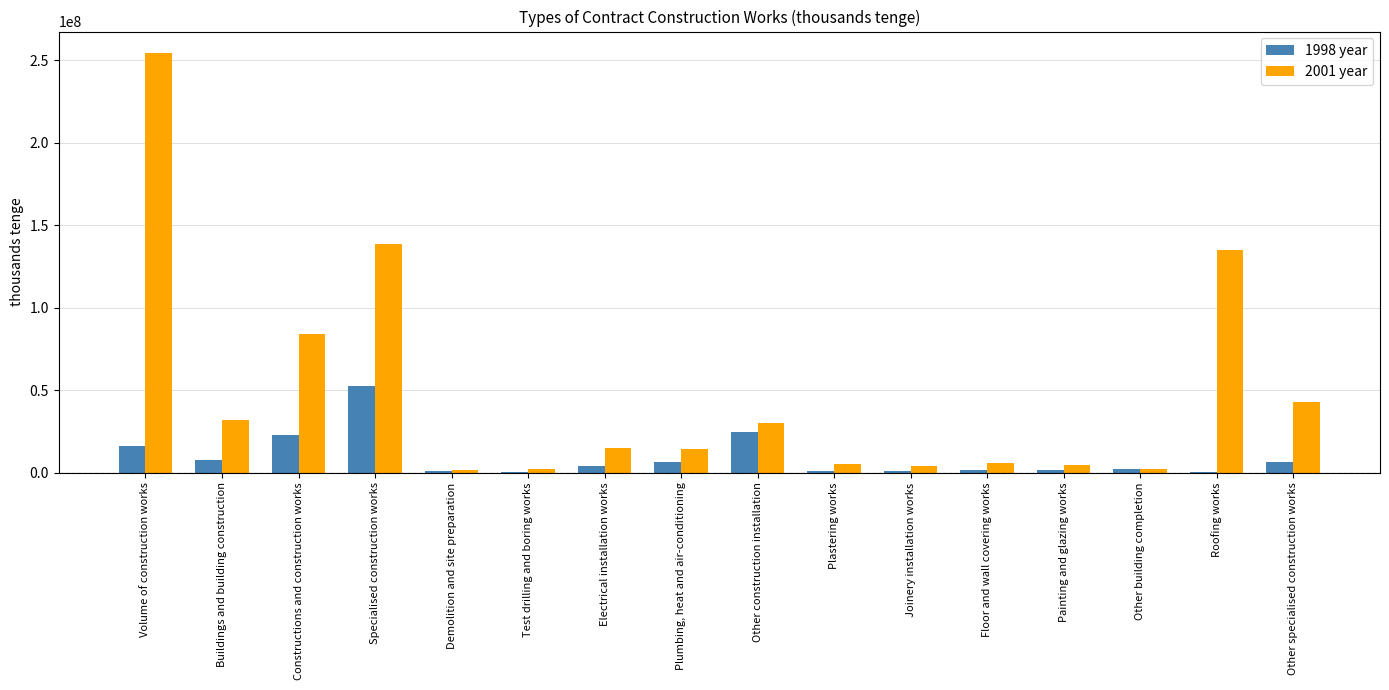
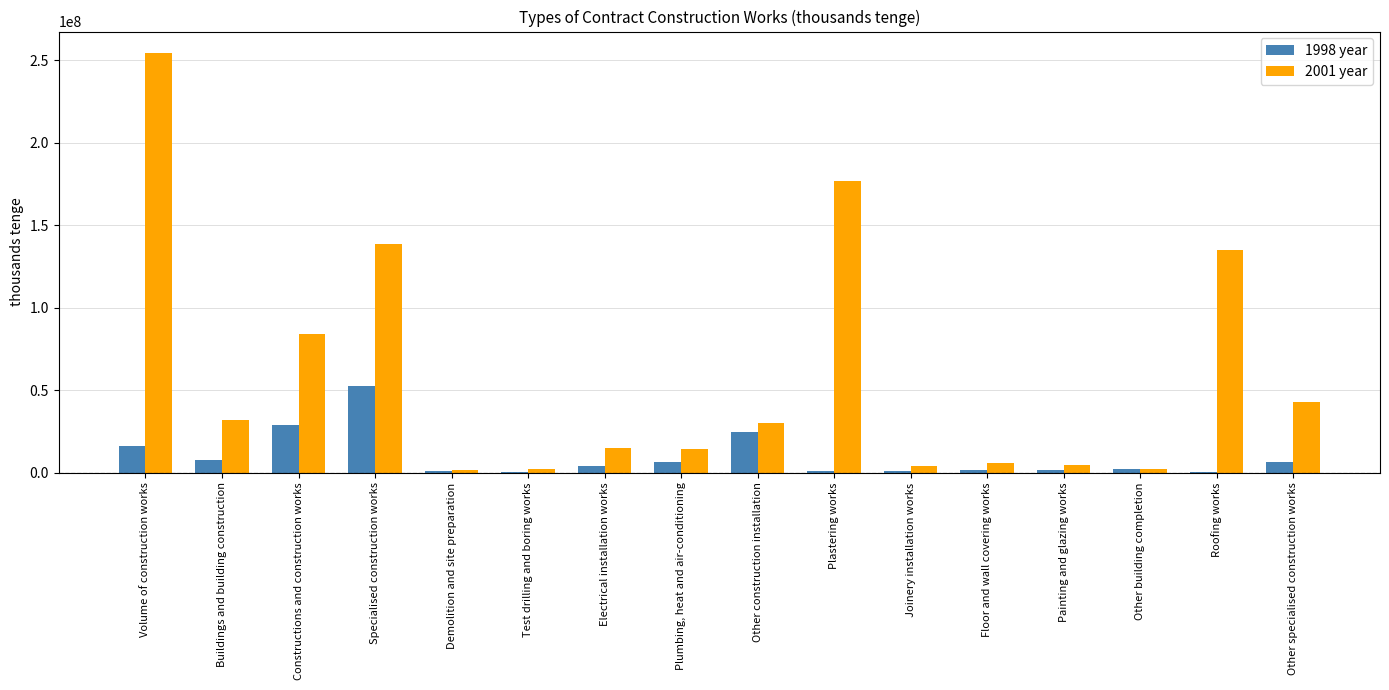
  {
    "1998 year": {
      "Volume of construction works": 16000000,
      "Buildings and building construction": 8000000,
-     "Constructions and construction works": 23000000,
+     "Constructions and construction works": 29000000,
      "Specialised construction works": 52000000,
      "Electrical installation works": 4000000,
      "Plumbing, heat and air-conditioning": 7000000,
      "Other construction installation": 24000000,
      "Floor and wall covering works": 2000000,
      "Other building completion": 2000000,
      "Other specialised construction works": 6000000
    },
    "2001 year": {
      "Volume of construction works": 255000000,
      "Buildings and building construction": 32000000,
      "Constructions and construction works": 84000000,
      "Specialised construction works": 138000000,
      "Test drilling and boring works": 2000000,
      "Electrical installation works": 15000000,
      "Plumbing, heat and air-conditioning": 14000000,
      "Other construction installation": 30000000,
-     "Plastering works": 5000000,
+     "Plastering works": 177000000,
      "Joinery installation works": 4000000,
      "Floor and wall covering works": 6000000,
      "Painting and glazing works": 5000000,
      "Other building completion": 2000000,
      "Roofing works": 135000000,
      "Other specialised construction works": 43000000
    }
  }
